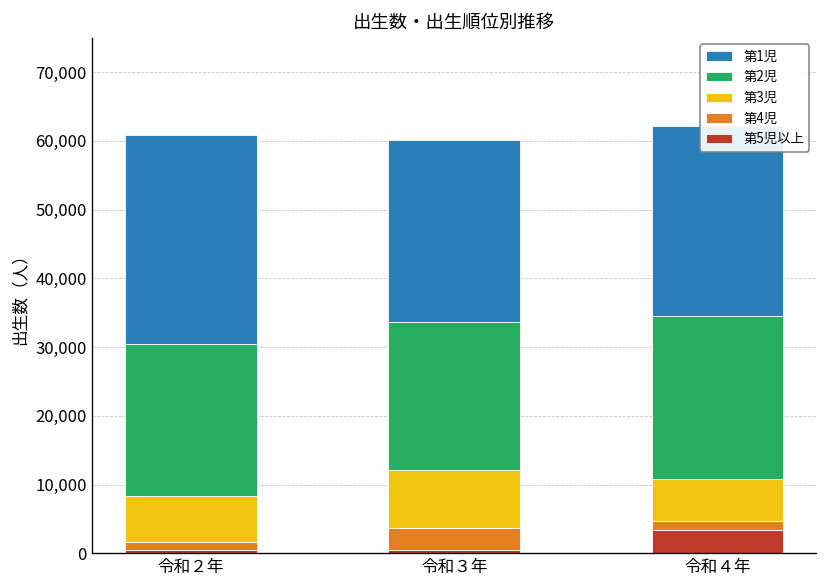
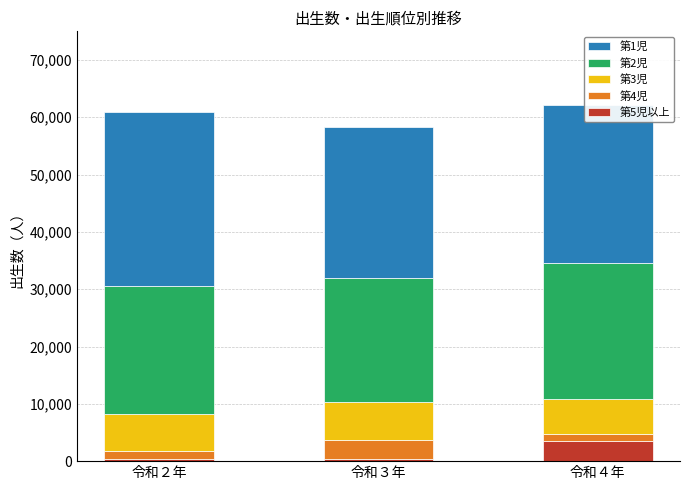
  {
    "第5児以上": {
      "令和３年": "0",
      "令和４年": "3,000"
    },
    "第4児": {
      "令和２年": "1,000",
      "令和３年": "3,000",
      "令和４年": "1,000"
    },
    "第3児": {
      "令和２年": "7,000",
-     "令和３年": "8,000",
+     "令和３年": "7,000",
      "令和４年": "6,000"
    },
    "第2児": {
      "令和２年": "22,000",
      "令和３年": "22,000",
      "令和４年": "24,000"
    },
    "第1児": {
      "令和２年": "30,000",
      "令和３年": "26,000"
    }
  }
